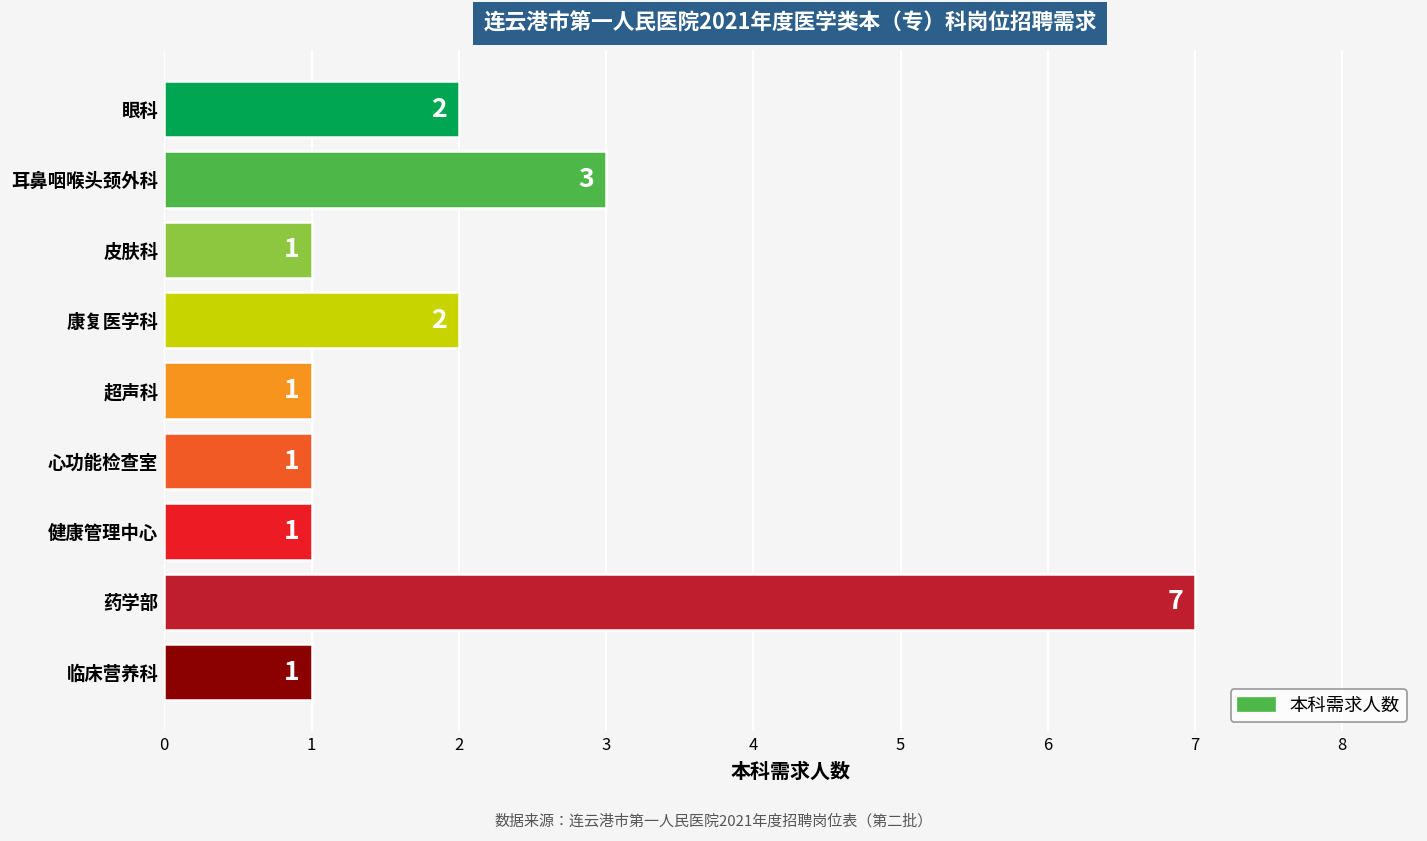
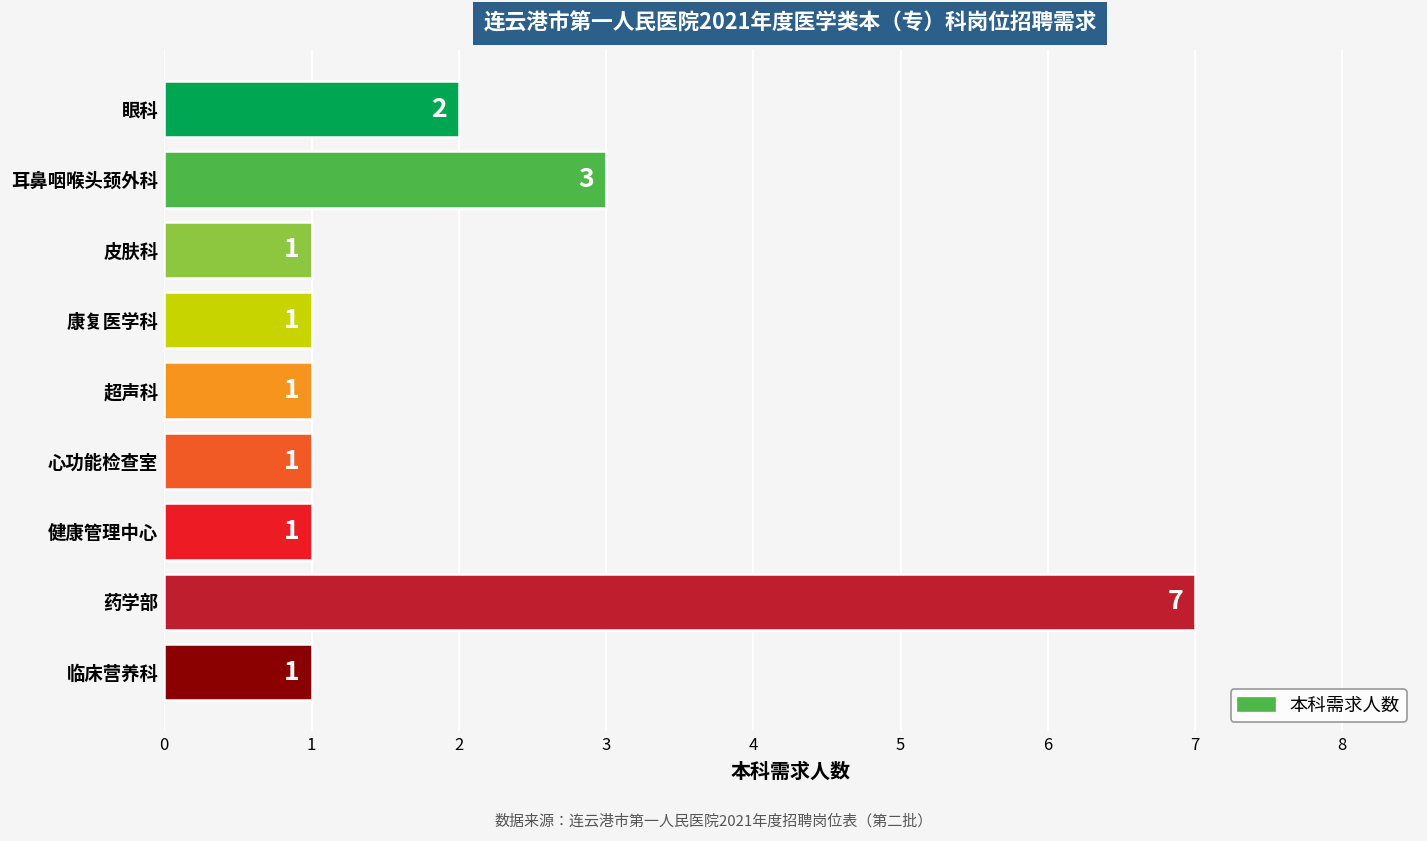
  {
    "眼科": 2,
    "耳鼻咽喉头颈外科": 3,
    "皮肤科": 1,
-   "康复医学科": 2,
+   "康复医学科": 1,
    "超声科": 1,
    "心功能检查室": 1,
    "健康管理中心": 1,
    "药学部": 7,
    "临床营养科": 1
  }
